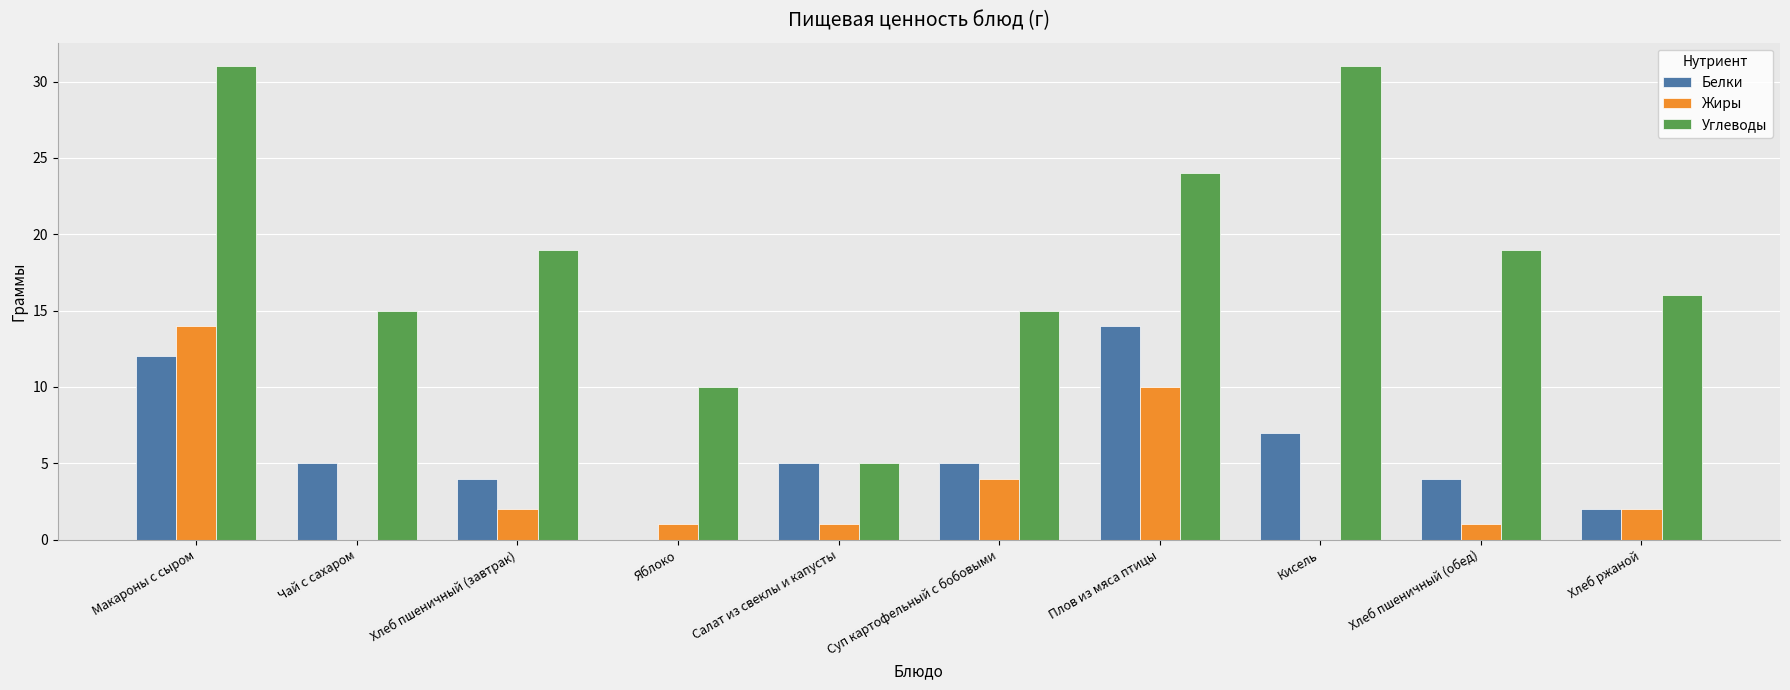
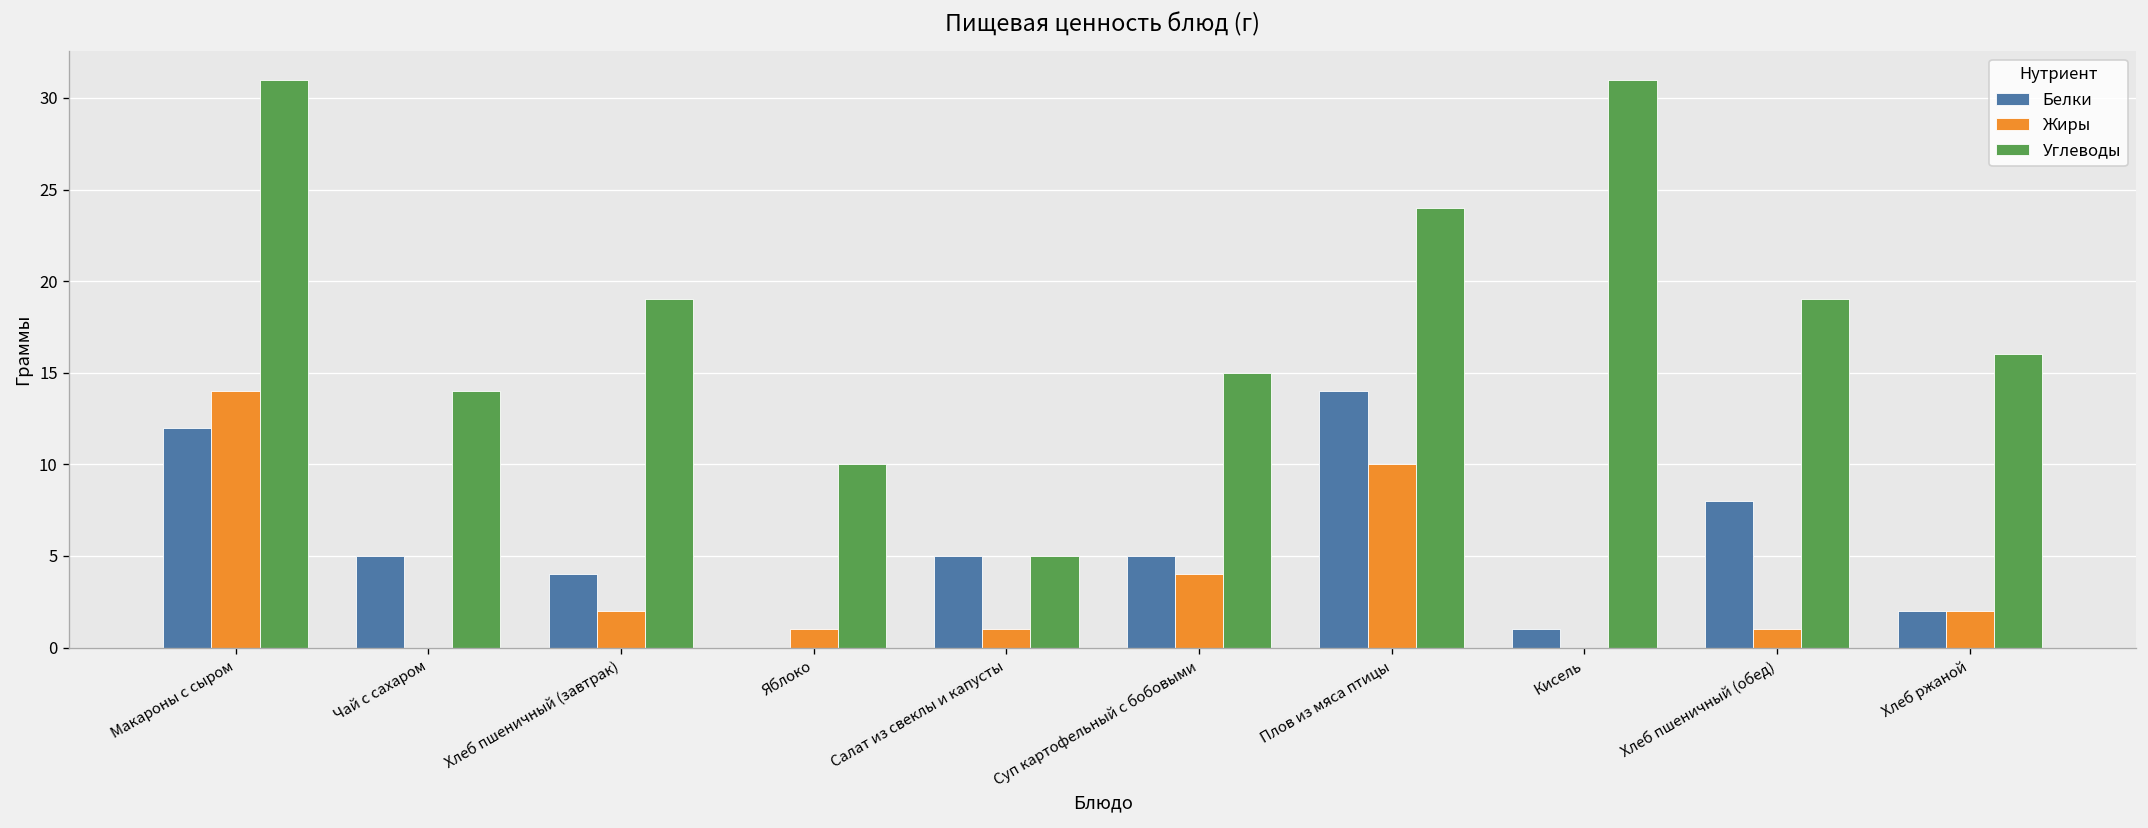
  {
    "Белки": {
      "Макароны с сыром": 12,
      "Чай с сахаром": 5,
      "Хлеб пшеничный (завтрак)": 4,
      "Яблоко": 0,
      "Салат из свеклы и капусты": 5,
      "Суп картофельный с бобовыми": 5,
      "Плов из мяса птицы": 14,
-     "Кисель": 7,
-     "Хлеб пшеничный (обед)": 4,
+     "Кисель": 1,
+     "Хлеб пшеничный (обед)": 8,
      "Хлеб ржаной": 2
    },
    "Жиры": {
      "Макароны с сыром": 14,
      "Чай с сахаром": 0,
      "Хлеб пшеничный (завтрак)": 2,
      "Яблоко": 1,
      "Салат из свеклы и капусты": 1,
      "Суп картофельный с бобовыми": 4,
      "Плов из мяса птицы": 10,
      "Кисель": 0,
      "Хлеб пшеничный (обед)": 1,
      "Хлеб ржаной": 2
    },
    "Углеводы": {
      "Макароны с сыром": 31,
-     "Чай с сахаром": 15,
+     "Чай с сахаром": 14,
      "Хлеб пшеничный (завтрак)": 19,
      "Яблоко": 10,
      "Салат из свеклы и капусты": 5,
      "Суп картофельный с бобовыми": 15,
      "Плов из мяса птицы": 24,
      "Кисель": 31,
      "Хлеб пшеничный (обед)": 19,
      "Хлеб ржаной": 16
    }
  }
